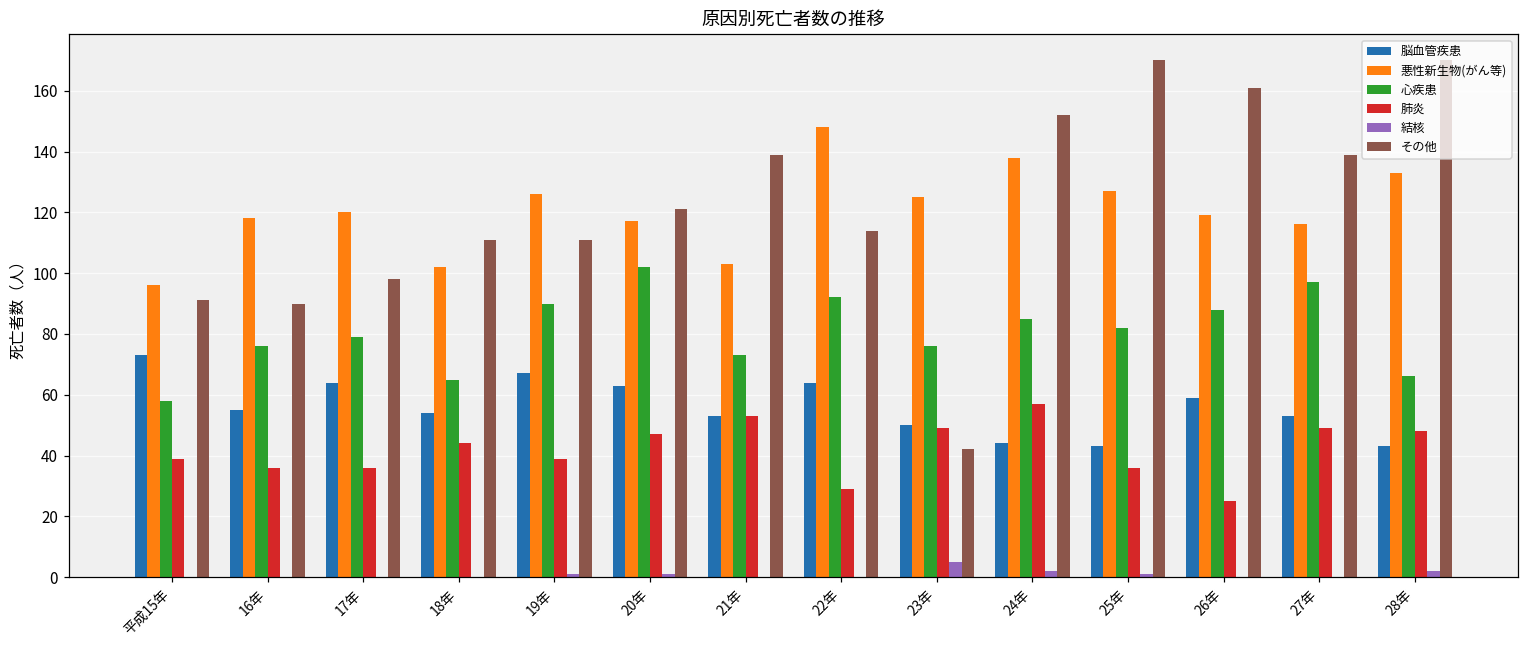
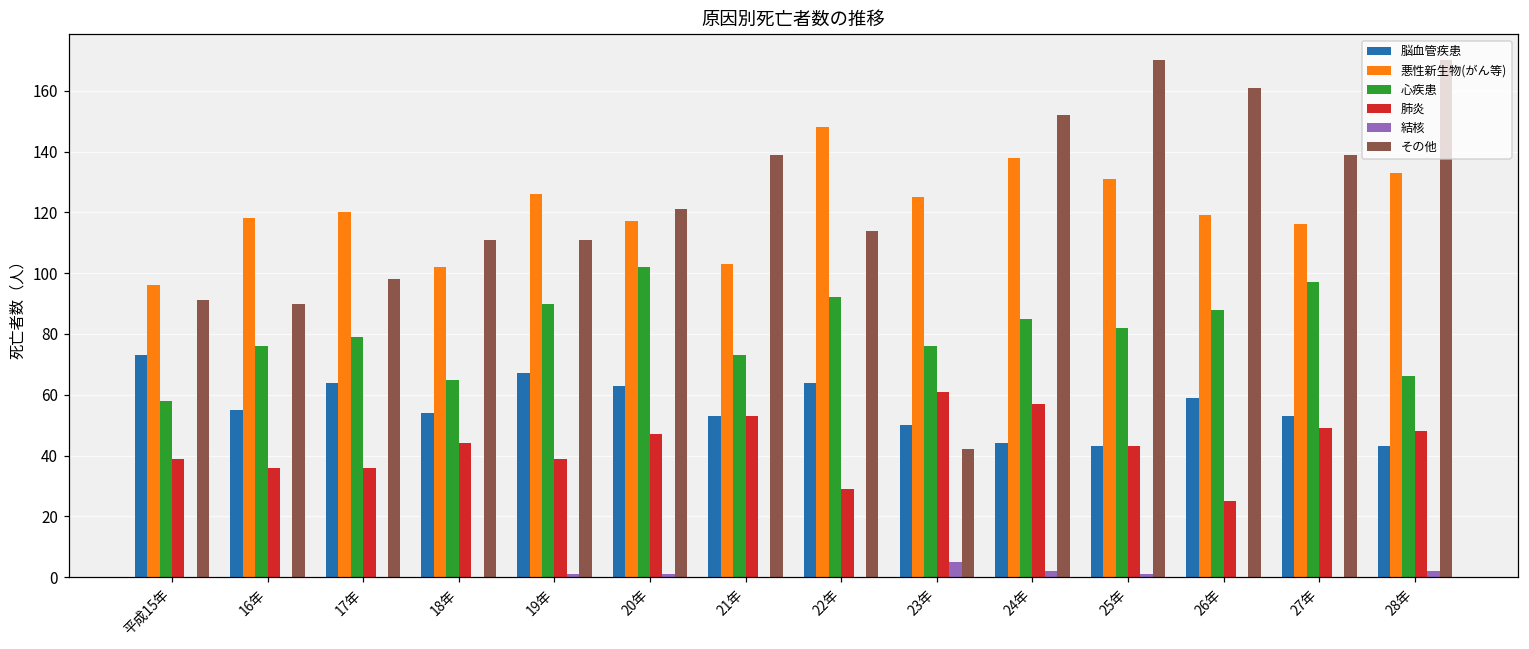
  {
    "脳血管疾患": {
      "平成15年": 73,
      "16年": 55,
      "17年": 64,
      "18年": 54,
      "19年": 67,
      "20年": 63,
      "21年": 53,
      "22年": 64,
      "23年": 50,
      "24年": 44,
      "25年": 43,
      "26年": 59,
      "27年": 53,
      "28年": 43
    },
    "悪性新生物(がん等)": {
      "平成15年": 96,
      "16年": 118,
      "17年": 120,
      "18年": 102,
      "19年": 126,
      "20年": 117,
      "21年": 103,
      "22年": 148,
      "23年": 125,
      "24年": 138,
-     "25年": 127,
+     "25年": 131,
      "26年": 119,
      "27年": 116,
      "28年": 133
    },
    "心疾患": {
      "平成15年": 58,
      "16年": 76,
      "17年": 79,
      "18年": 65,
      "19年": 90,
      "20年": 102,
      "21年": 73,
      "22年": 92,
      "23年": 76,
      "24年": 85,
      "25年": 82,
      "26年": 88,
      "27年": 97,
      "28年": 66
    },
    "肺炎": {
      "平成15年": 39,
      "16年": 36,
      "17年": 36,
      "18年": 44,
      "19年": 39,
      "20年": 47,
      "21年": 53,
      "22年": 29,
-     "23年": 49,
+     "23年": 61,
      "24年": 57,
-     "25年": 36,
+     "25年": 43,
      "26年": 25,
      "27年": 49,
      "28年": 48
    },
    "結核": {
      "平成15年": 0,
      "16年": 0,
      "17年": 0,
      "18年": 0,
      "19年": 1,
      "20年": 1,
      "21年": 0,
      "22年": 0,
      "23年": 5,
      "24年": 2,
      "25年": 1,
      "26年": 0,
      "27年": 0,
      "28年": 2
    },
    "その他": {
      "平成15年": 91,
      "16年": 90,
      "17年": 98,
      "18年": 111,
      "19年": 111,
      "20年": 121,
      "21年": 139,
      "22年": 114,
      "23年": 42,
      "24年": 152,
      "25年": 170,
      "26年": 161,
      "27年": 139
    }
  }
